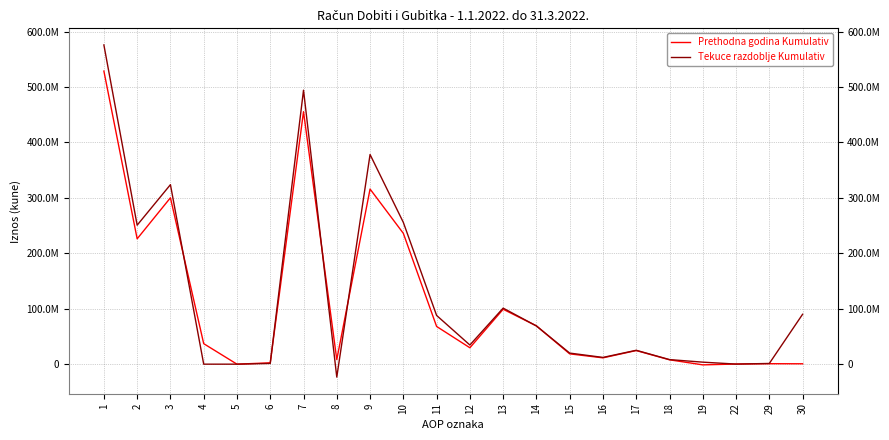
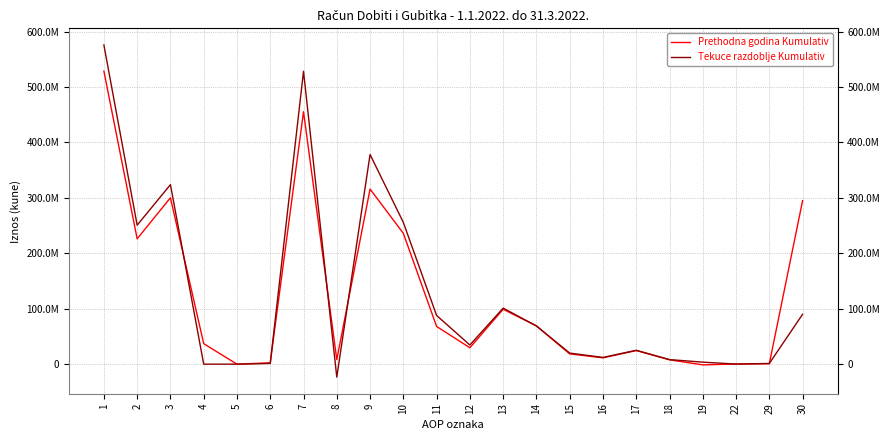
  {
    "Prethodna godina Kumulativ": {
      "1": 530000000,
      "2": 230000000,
      "3": 300000000,
      "4": 40000000,
      "7": 460000000,
      "8": 10000000,
      "9": 320000000,
      "10": 240000000,
      "11": 70000000,
      "12": 30000000,
      "19": 0,
-     "30": 0
+     "30": 290000000
    },
    "Tekuce razdoblje Kumulativ": {
      "1": 580000000,
      "2": 250000000,
      "3": 320000000,
      "4": 0,
-     "7": 490000000,
+     "7": 530000000,
      "8": -20000000,
      "9": 380000000,
      "10": 260000000,
      "11": 90000000,
      "12": 30000000,
      "19": 0,
      "30": 90000000
    }
  }
